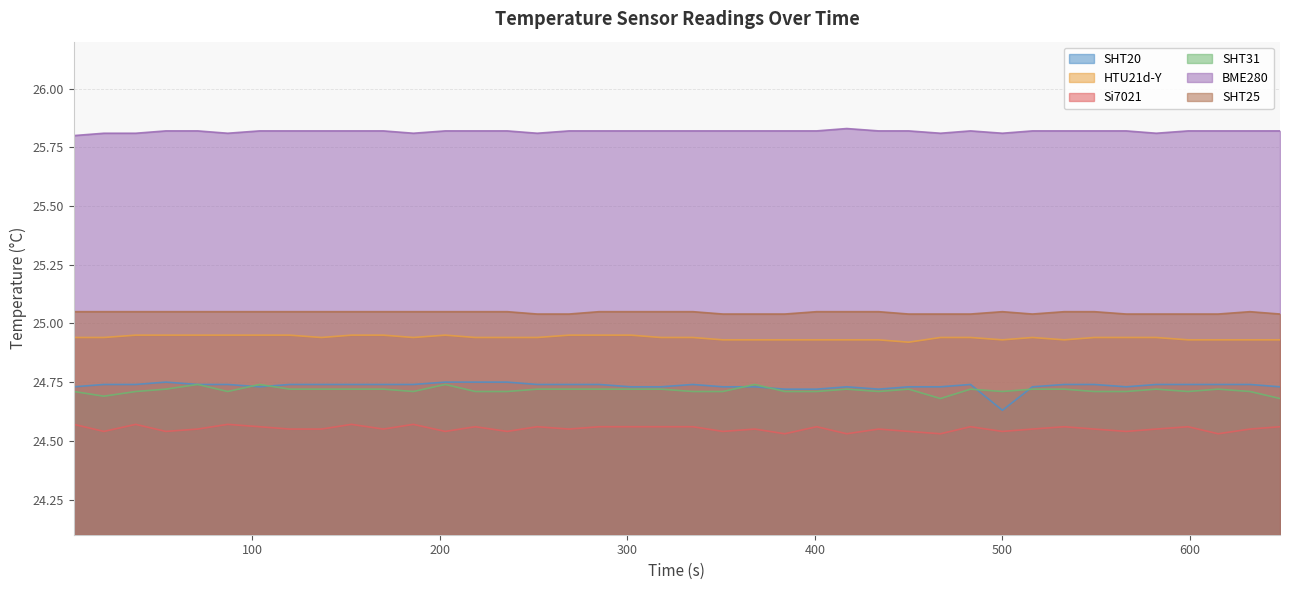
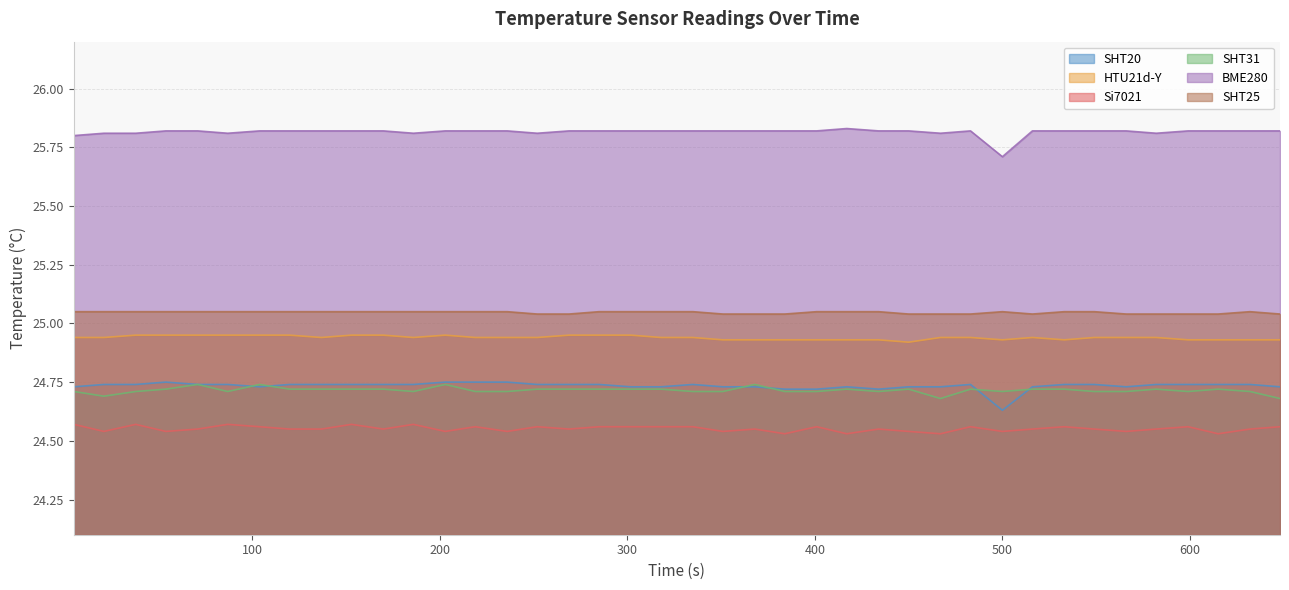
  {
    "SHT20": {
      "500": 24.63
    },
    "HTU21d-Y": {
      "500": 24.93
    },
    "SHT31": {
      "500": 24.71
    },
    "BME280": {
-     "500": 25.81
+     "500": 25.71
    }
  }
